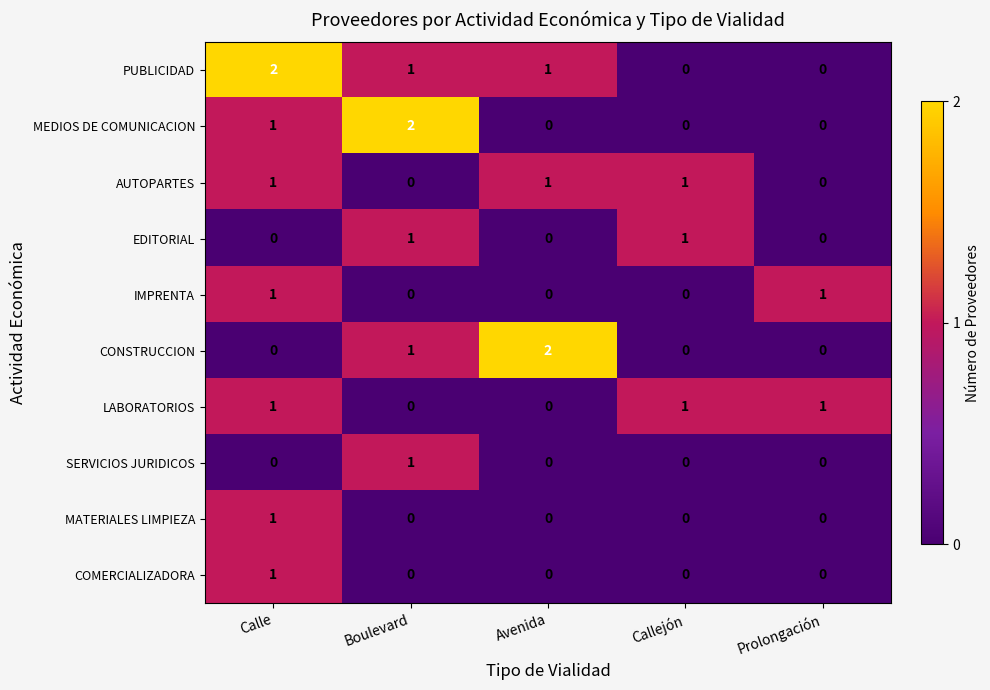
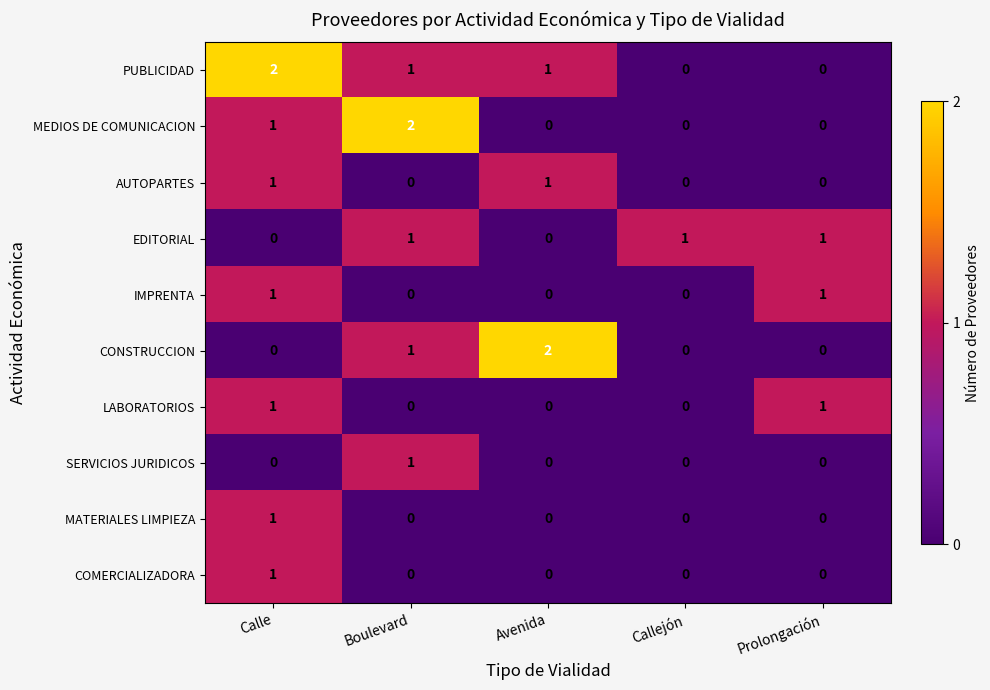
  {
    "PUBLICIDAD": {
      "Calle": 2,
      "Boulevard": 1,
      "Avenida": 1,
      "Callejón": 0,
      "Prolongación": 0
    },
    "MEDIOS DE COMUNICACION": {
      "Calle": 1,
      "Boulevard": 2,
      "Avenida": 0,
      "Callejón": 0,
      "Prolongación": 0
    },
    "AUTOPARTES": {
      "Calle": 1,
      "Boulevard": 0,
      "Avenida": 1,
-     "Callejón": 1,
+     "Callejón": 0,
      "Prolongación": 0
    },
    "EDITORIAL": {
      "Calle": 0,
      "Boulevard": 1,
      "Avenida": 0,
      "Callejón": 1,
-     "Prolongación": 0
+     "Prolongación": 1
    },
    "IMPRENTA": {
      "Calle": 1,
      "Boulevard": 0,
      "Avenida": 0,
      "Callejón": 0,
      "Prolongación": 1
    },
    "CONSTRUCCION": {
      "Calle": 0,
      "Boulevard": 1,
      "Avenida": 2,
      "Callejón": 0,
      "Prolongación": 0
    },
    "LABORATORIOS": {
      "Calle": 1,
      "Boulevard": 0,
      "Avenida": 0,
-     "Callejón": 1,
+     "Callejón": 0,
      "Prolongación": 1
    },
    "SERVICIOS JURIDICOS": {
      "Calle": 0,
      "Boulevard": 1,
      "Avenida": 0,
      "Callejón": 0,
      "Prolongación": 0
    },
    "MATERIALES LIMPIEZA": {
      "Calle": 1,
      "Boulevard": 0,
      "Avenida": 0,
      "Callejón": 0,
      "Prolongación": 0
    },
    "COMERCIALIZADORA": {
      "Calle": 1,
      "Boulevard": 0,
      "Avenida": 0,
      "Callejón": 0,
      "Prolongación": 0
    }
  }
